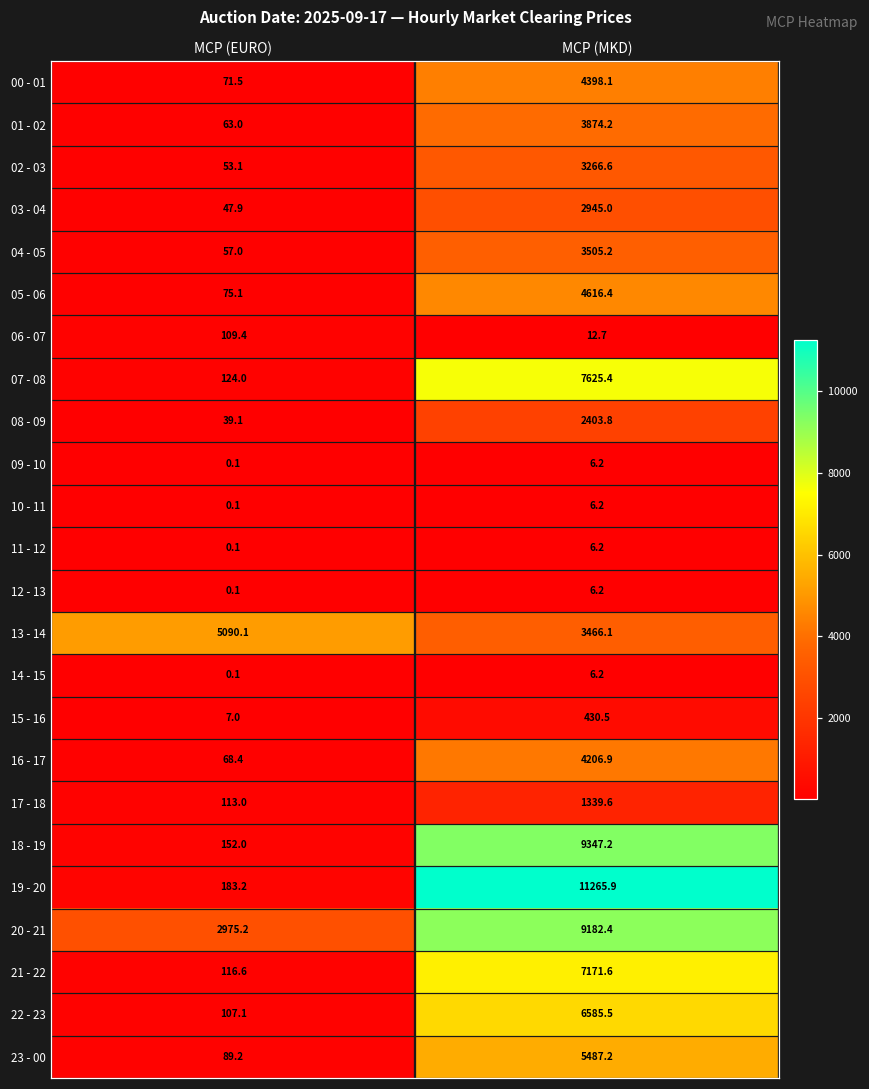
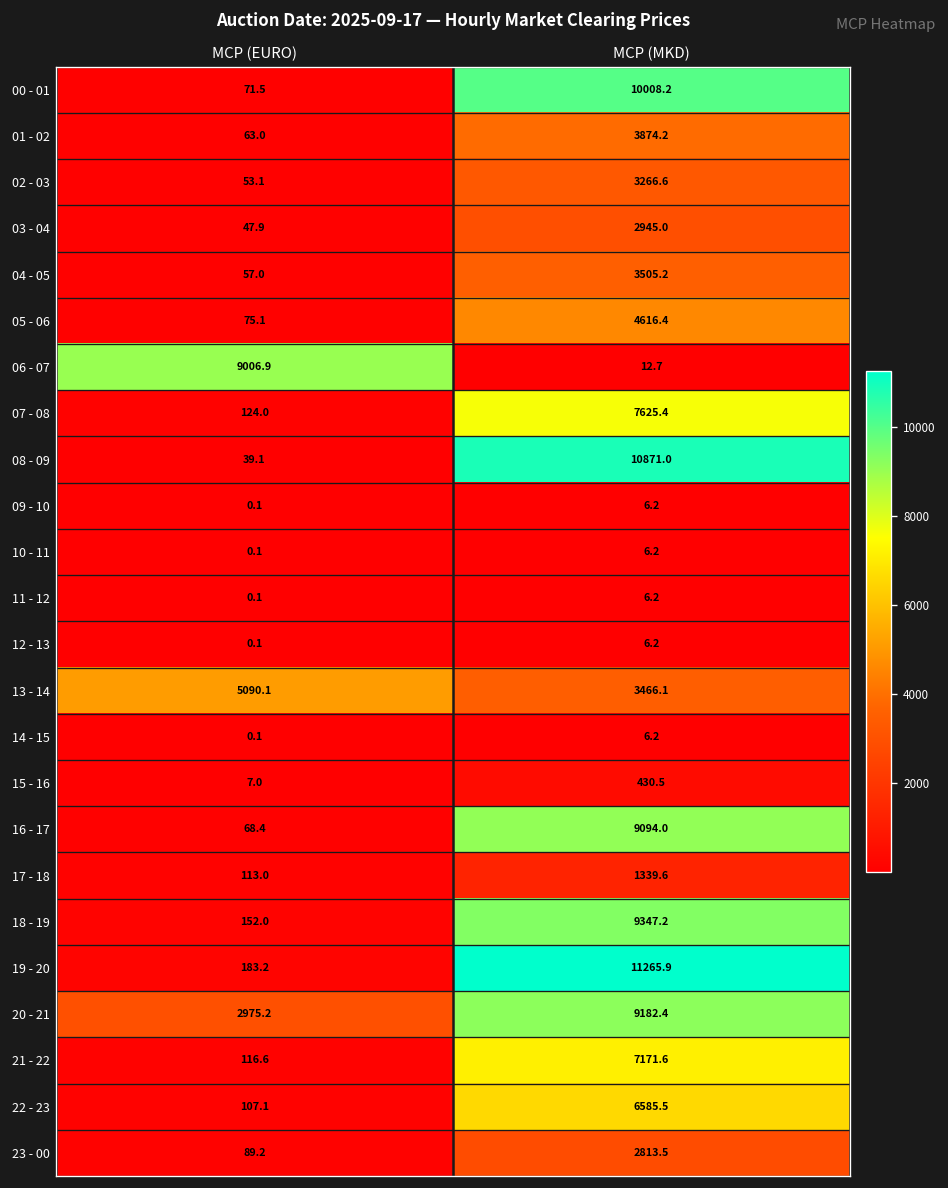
  {
    "00 - 01": {
      "MCP (EURO)": 71.5,
-     "MCP (MKD)": 4398.1
+     "MCP (MKD)": 10008.2
    },
    "01 - 02": {
      "MCP (EURO)": 63.0,
      "MCP (MKD)": 3874.2
    },
    "02 - 03": {
      "MCP (EURO)": 53.1,
      "MCP (MKD)": 3266.6
    },
    "03 - 04": {
      "MCP (EURO)": 47.9,
      "MCP (MKD)": 2945.0
    },
    "04 - 05": {
      "MCP (EURO)": 57.0,
      "MCP (MKD)": 3505.2
    },
    "05 - 06": {
      "MCP (EURO)": 75.1,
      "MCP (MKD)": 4616.4
    },
    "06 - 07": {
-     "MCP (EURO)": 109.4,
+     "MCP (EURO)": 9006.9,
      "MCP (MKD)": 12.7
    },
    "07 - 08": {
      "MCP (EURO)": 124.0,
      "MCP (MKD)": 7625.4
    },
    "08 - 09": {
      "MCP (EURO)": 39.1,
-     "MCP (MKD)": 2403.8
+     "MCP (MKD)": 10871.0
    },
    "09 - 10": {
      "MCP (EURO)": 0.1,
      "MCP (MKD)": 6.2
    },
    "10 - 11": {
      "MCP (EURO)": 0.1,
      "MCP (MKD)": 6.2
    },
    "11 - 12": {
      "MCP (EURO)": 0.1,
      "MCP (MKD)": 6.2
    },
    "12 - 13": {
      "MCP (EURO)": 0.1,
      "MCP (MKD)": 6.2
    },
    "13 - 14": {
      "MCP (EURO)": 5090.1,
      "MCP (MKD)": 3466.1
    },
    "14 - 15": {
      "MCP (EURO)": 0.1,
      "MCP (MKD)": 6.2
    },
    "15 - 16": {
      "MCP (EURO)": 7.0,
      "MCP (MKD)": 430.5
    },
    "16 - 17": {
      "MCP (EURO)": 68.4,
-     "MCP (MKD)": 4206.9
+     "MCP (MKD)": 9094.0
    },
    "17 - 18": {
      "MCP (EURO)": 113.0,
      "MCP (MKD)": 1339.6
    },
    "18 - 19": {
      "MCP (EURO)": 152.0,
      "MCP (MKD)": 9347.2
    },
    "19 - 20": {
      "MCP (EURO)": 183.2,
      "MCP (MKD)": 11265.9
    },
    "20 - 21": {
      "MCP (EURO)": 2975.2,
      "MCP (MKD)": 9182.4
    },
    "21 - 22": {
      "MCP (EURO)": 116.6,
      "MCP (MKD)": 7171.6
    },
    "22 - 23": {
      "MCP (EURO)": 107.1,
      "MCP (MKD)": 6585.5
    },
    "23 - 00": {
      "MCP (EURO)": 89.2,
-     "MCP (MKD)": 5487.2
+     "MCP (MKD)": 2813.5
    }
  }
